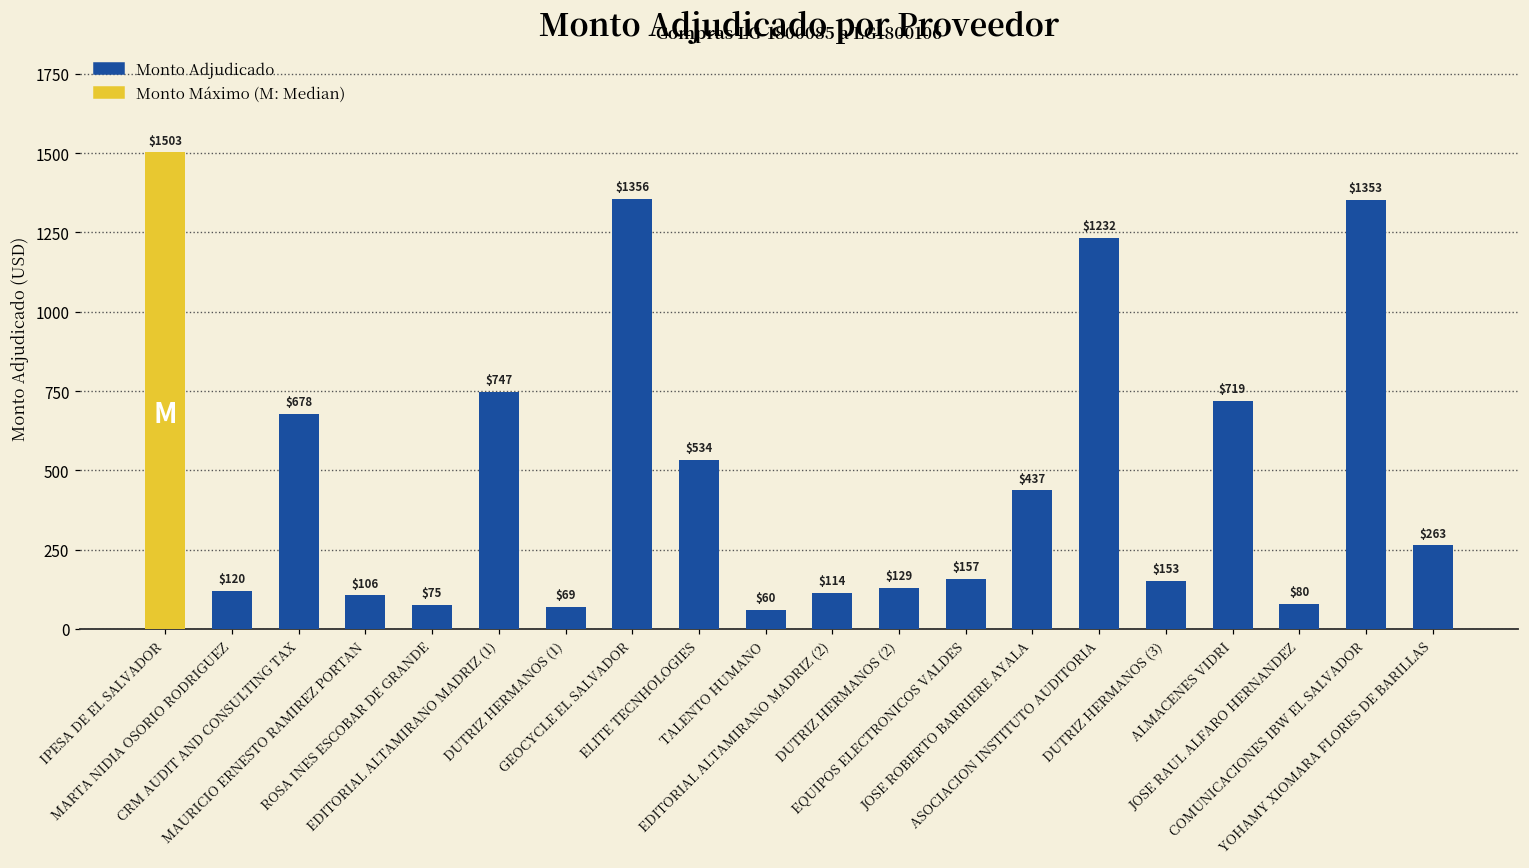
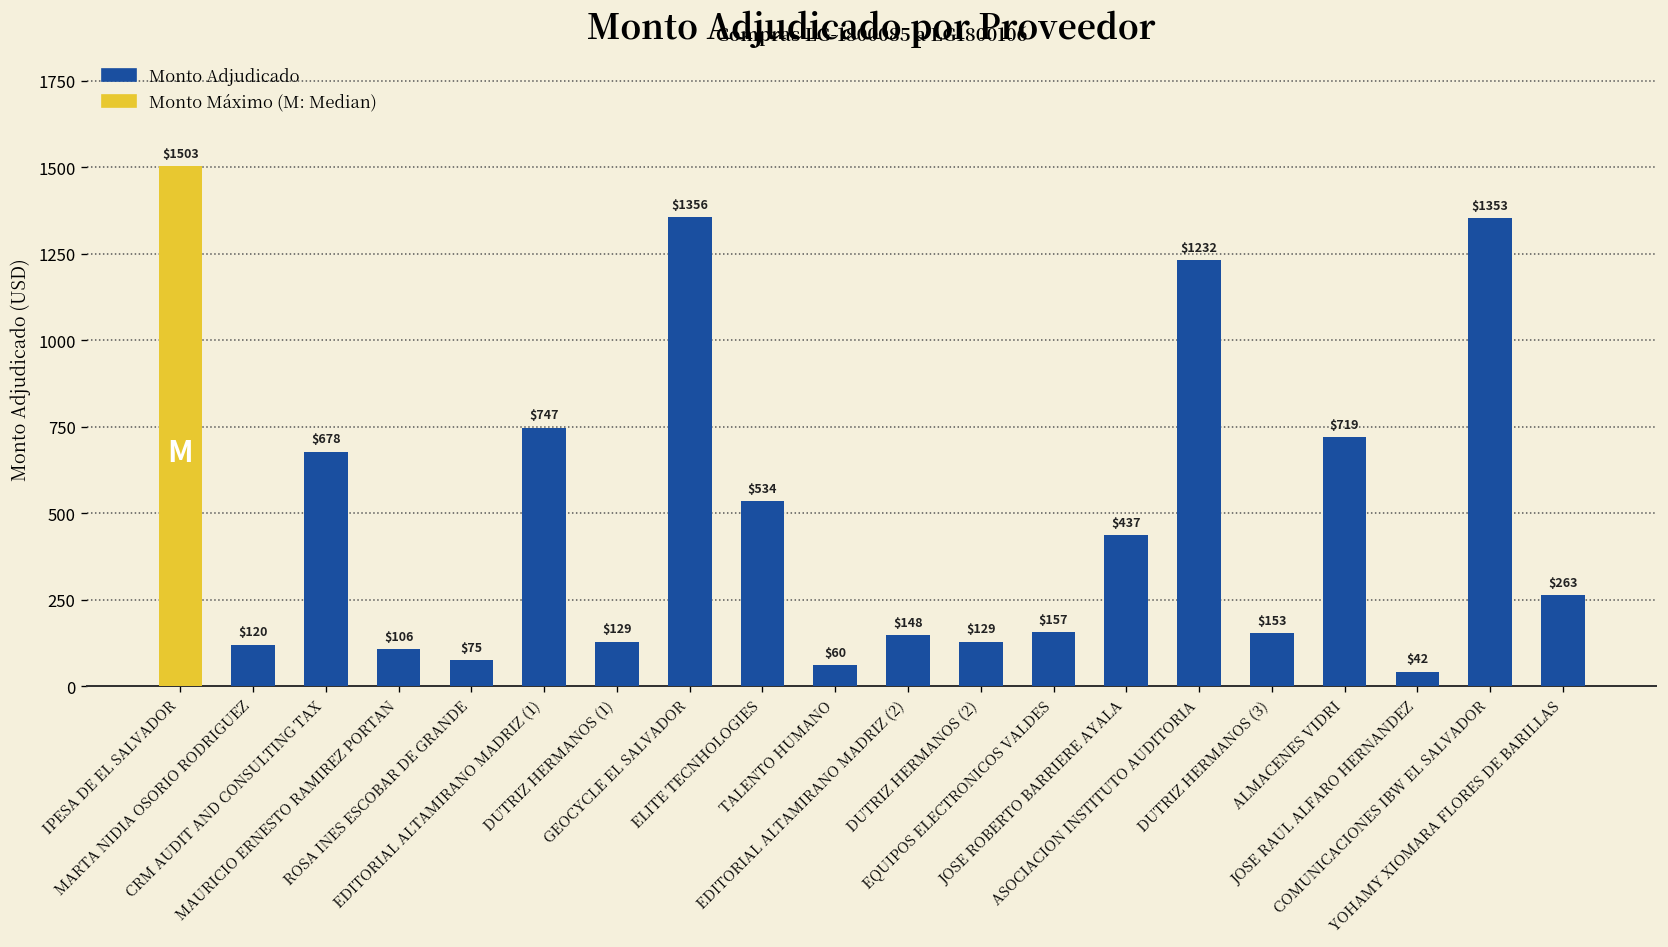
  {
    "IPESA DE EL SALVADOR": "$1503",
    "MARTA NIDIA OSORIO RODRIGUEZ": "$120",
    "CRM AUDIT AND CONSULTING TAX": "$678",
    "MAURICIO ERNESTO RAMIREZ PORTAN": "$106",
    "ROSA INES ESCOBAR DE GRANDE": "$75",
    "EDITORIAL ALTAMIRANO MADRIZ (1)": "$747",
-   "DUTRIZ HERMANOS (1)": "$69",
+   "DUTRIZ HERMANOS (1)": "$129",
    "GEOCYCLE EL SALVADOR": "$1356",
    "ELITE TECNHOLOGIES": "$534",
    "TALENTO HUMANO": "$60",
-   "EDITORIAL ALTAMIRANO MADRIZ (2)": "$114",
+   "EDITORIAL ALTAMIRANO MADRIZ (2)": "$148",
    "DUTRIZ HERMANOS (2)": "$129",
    "EQUIPOS ELECTRONICOS VALDES": "$157",
    "JOSE ROBERTO BARRIERE AYALA": "$437",
    "ASOCIACION INSTITUTO AUDITORIA": "$1232",
    "DUTRIZ HERMANOS (3)": "$153",
    "ALMACENES VIDRI": "$719",
-   "JOSE RAUL ALFARO HERNANDEZ": "$80",
+   "JOSE RAUL ALFARO HERNANDEZ": "$42",
    "COMUNICACIONES IBW EL SALVADOR": "$1353",
    "YOHAMY XIOMARA FLORES DE BARILLAS": "$263"
  }
